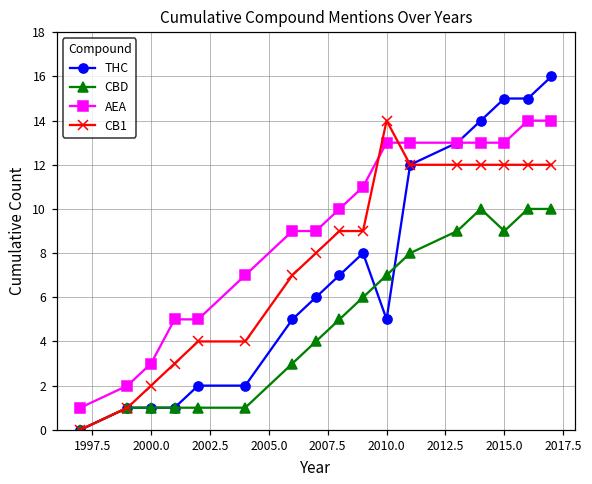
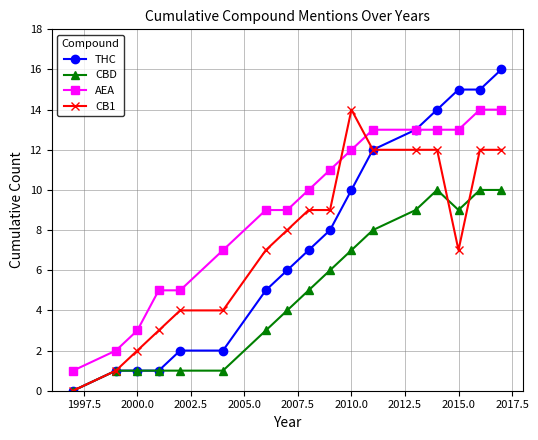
  {
    "THC": {
-     "2010.0": 5,
+     "2010.0": 10,
      "2015.0": 15
    },
    "CBD": {
      "2010.0": 7,
      "2015.0": 9
    },
    "AEA": {
      "2000.0": 3,
-     "2010.0": 13,
+     "2010.0": 12,
      "2015.0": 13
    },
    "CB1": {
      "2000.0": 2,
      "2010.0": 14,
-     "2015.0": 12
+     "2015.0": 7
    }
  }
